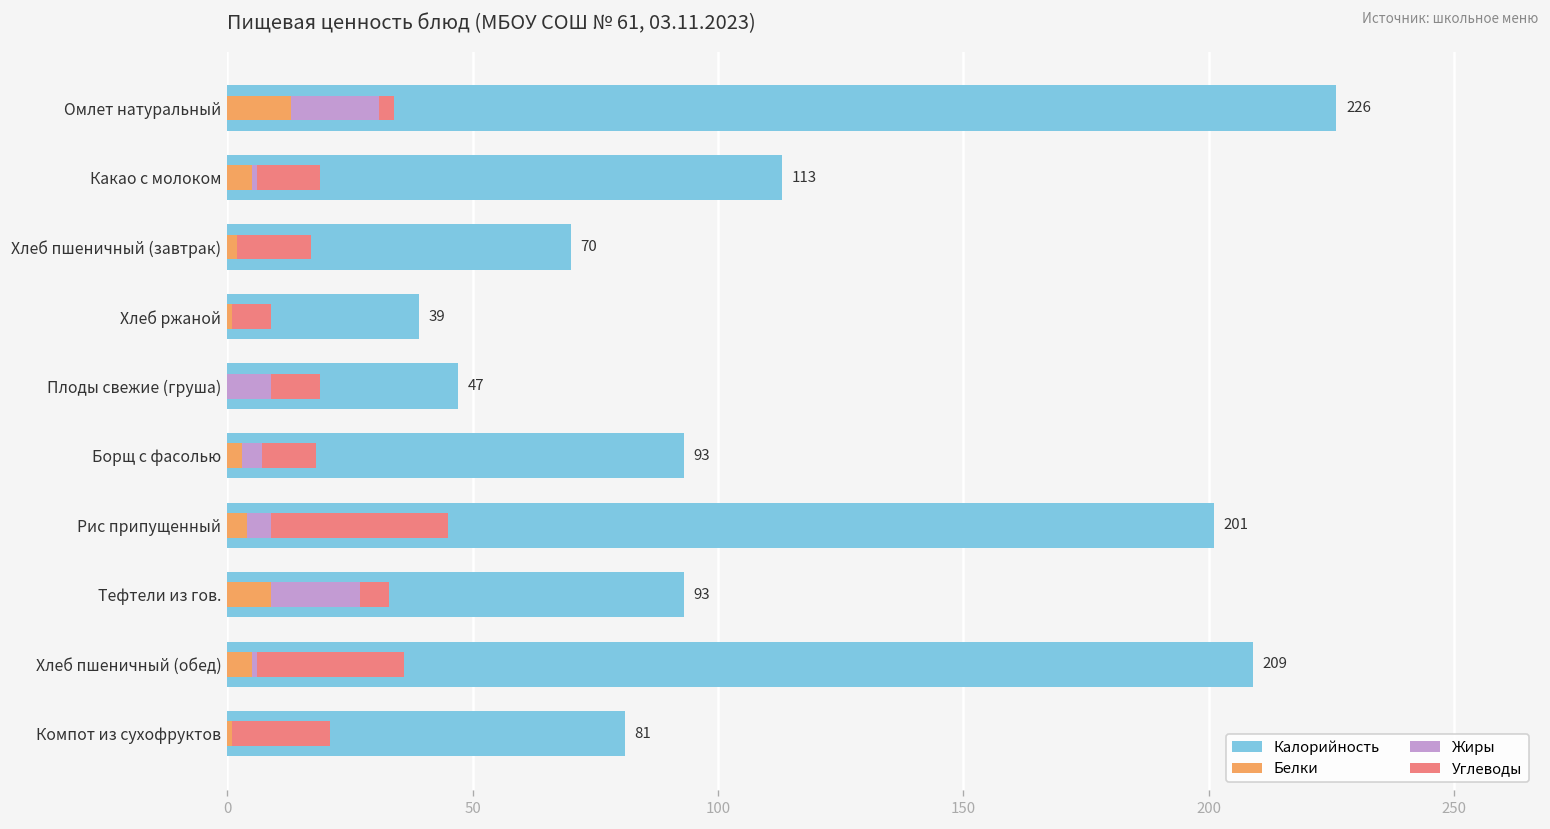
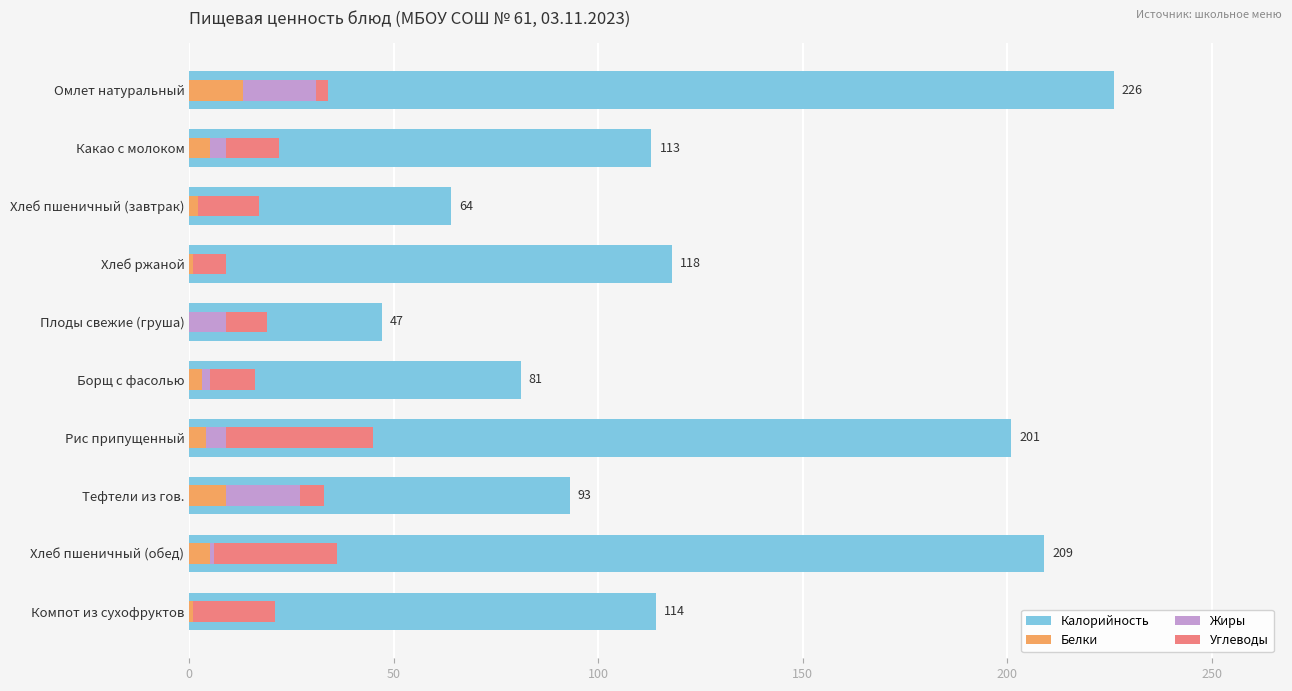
  {
    "Калорийность": {
      "Омлет натуральный": 226,
      "Какао с молоком": 113,
-     "Хлеб пшеничный (завтрак)": 70,
-     "Хлеб ржаной": 39,
+     "Хлеб пшеничный (завтрак)": 64,
+     "Хлеб ржаной": 118,
      "Плоды свежие (груша)": 47,
-     "Борщ с фасолью": 93,
+     "Борщ с фасолью": 81,
      "Рис припущенный": 201,
      "Тефтели из гов.": 93,
      "Хлеб пшеничный (обед)": 209,
-     "Компот из сухофруктов": 81
+     "Компот из сухофруктов": 114
    },
    "Жиры": {
-     "Какао с молоком": 1,
-     "Борщ с фасолью": 4
+     "Какао с молоком": 4,
+     "Борщ с фасолью": 2
    }
  }
